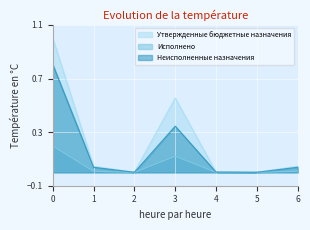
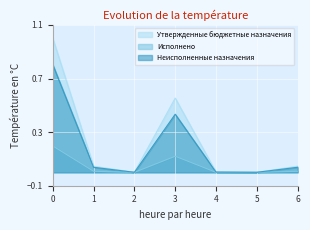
  {
    "Неисполненные назначения": {
      "0": 0.80,
-     "3": 0.34
+     "3": 0.43
    }
  }
